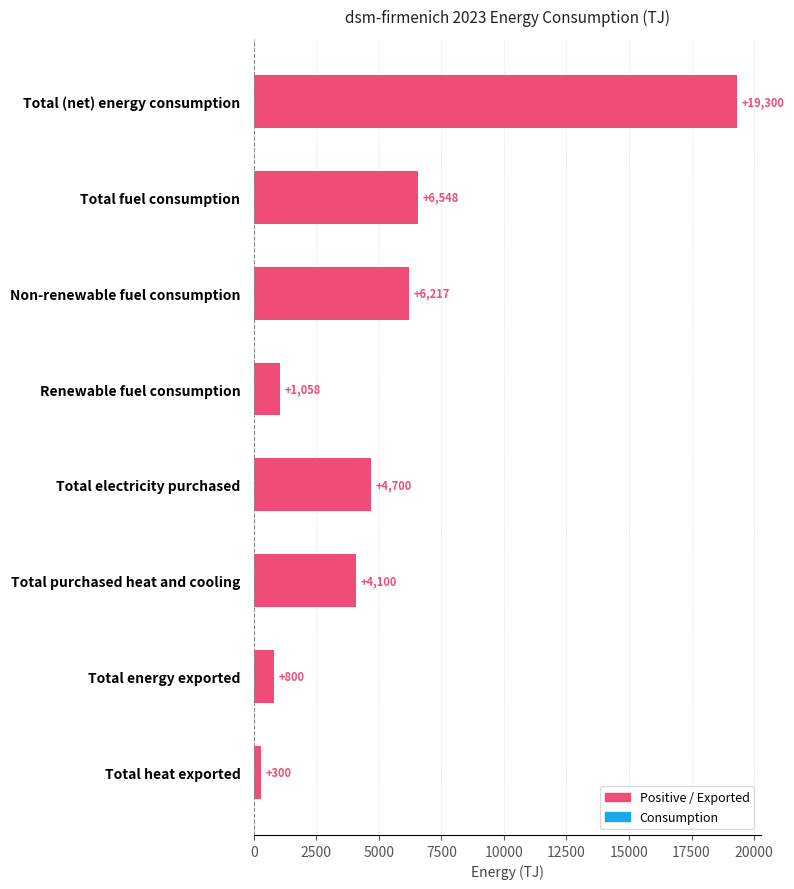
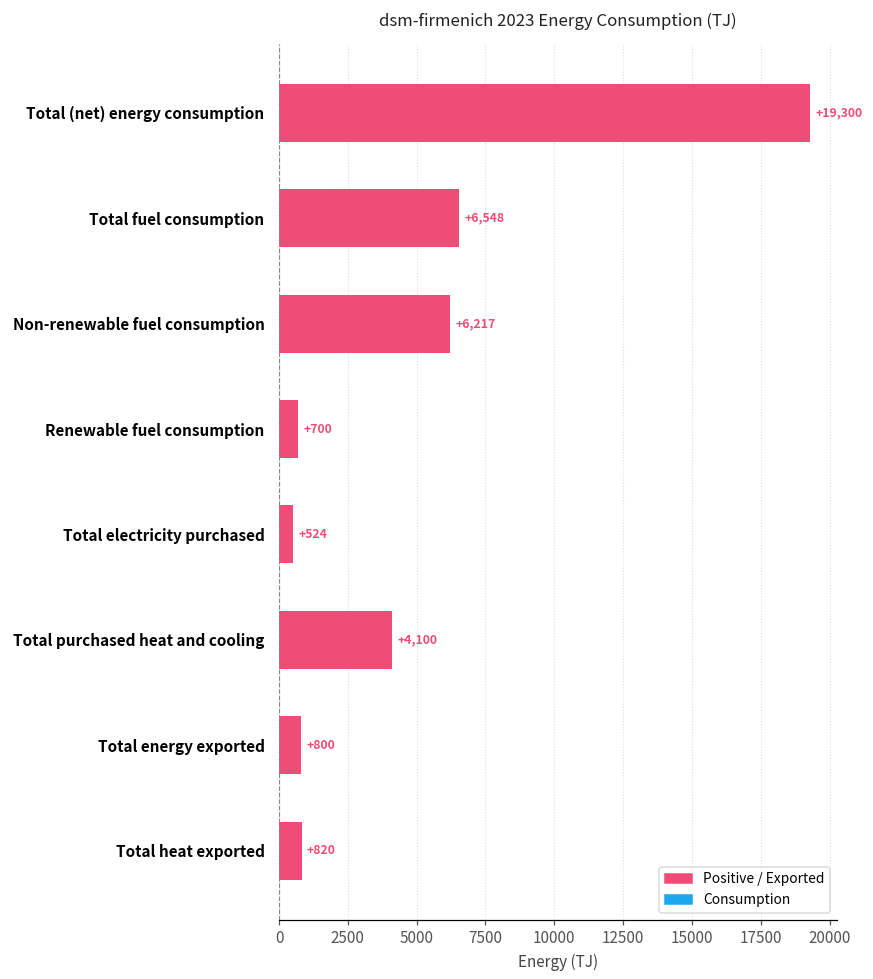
  {
    "Total (net) energy consumption": "+19,300",
    "Total fuel consumption": "+6,548",
    "Non-renewable fuel consumption": "+6,217",
-   "Renewable fuel consumption": "+1,058",
-   "Total electricity purchased": "+4,700",
+   "Renewable fuel consumption": "+700",
+   "Total electricity purchased": "+524",
    "Total purchased heat and cooling": "+4,100",
    "Total energy exported": "+800",
-   "Total heat exported": "+300"
+   "Total heat exported": "+820"
  }
